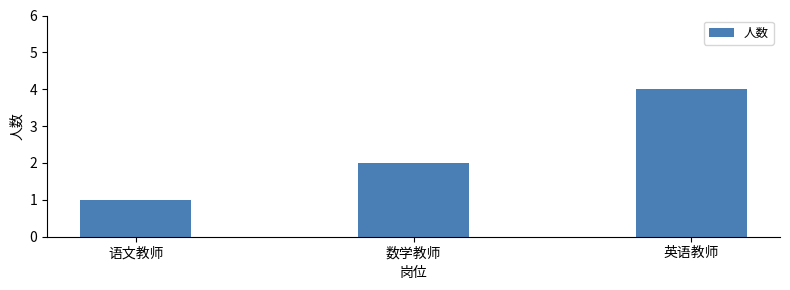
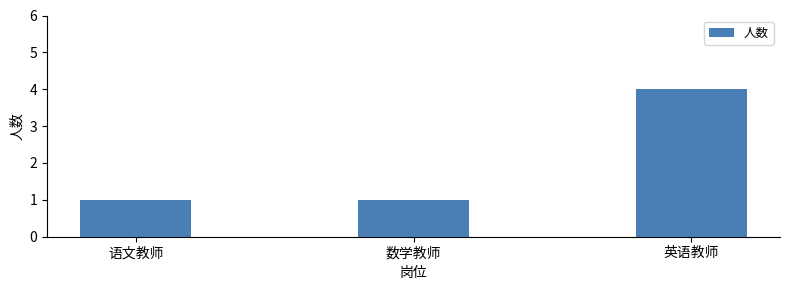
  {
    "语文教师": 1,
-   "数学教师": 2,
+   "数学教师": 1,
    "英语教师": 4
  }
